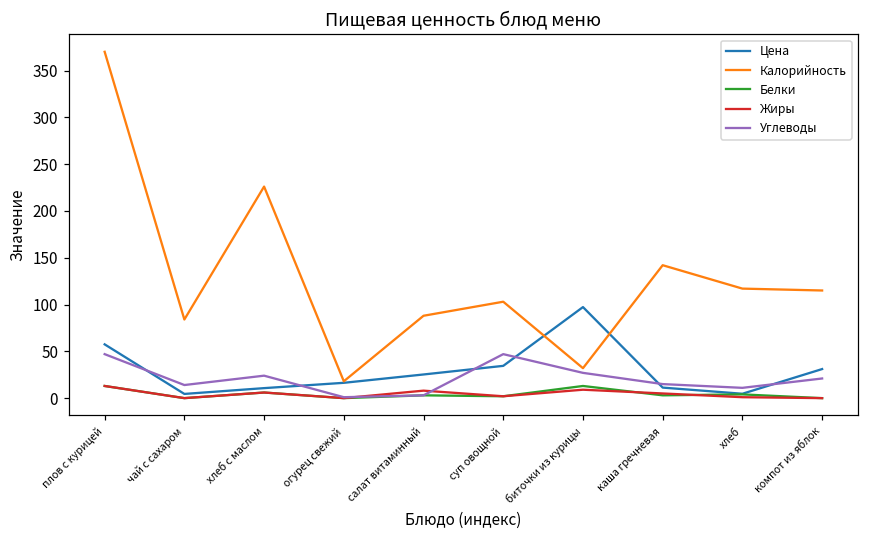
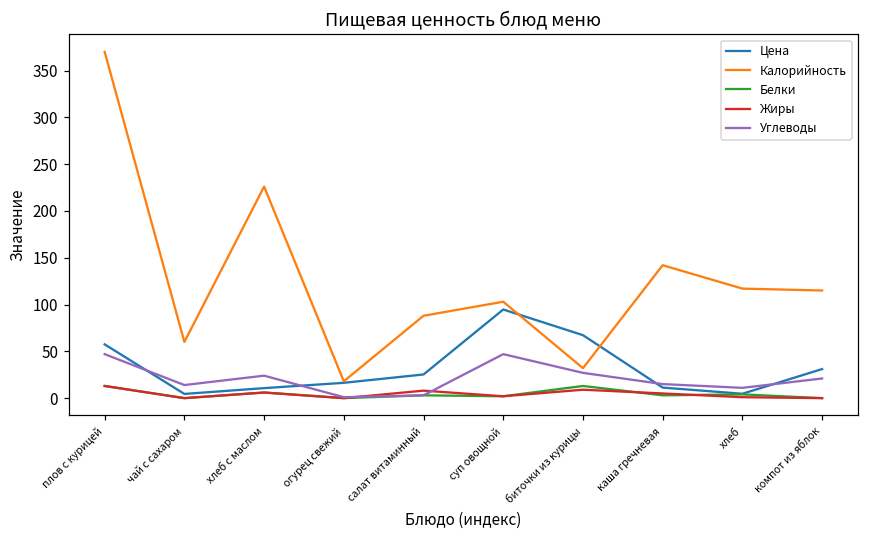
  {
    "Цена": {
      "плов с курицей": 60,
      "чай с сахаром": 0,
      "хлеб с маслом": 10,
      "салат витаминный": 30,
-     "суп овощной": 30,
-     "биточки из курицы": 100,
+     "суп овощной": 90,
+     "биточки из курицы": 70,
      "каша гречневая": 10,
      "компот из яблок": 30
    },
    "Калорийность": {
      "плов с курицей": 370,
-     "чай с сахаром": 80,
+     "чай с сахаром": 60,
      "хлеб с маслом": 230,
      "салат витаминный": 90,
      "суп овощной": 100,
      "биточки из курицы": 30,
      "каша гречневая": 140,
      "хлеб": 120,
      "компот из яблок": 120
    },
    "Белки": {
      "биточки из курицы": 10
    },
    "Жиры": {
      "салат витаминный": 10,
      "биточки из курицы": 10,
      "хлеб": 0
    },
    "Углеводы": {
      "плов с курицей": 50,
      "чай с сахаром": 10,
      "хлеб с маслом": 20,
      "суп овощной": 50,
      "биточки из курицы": 30,
      "каша гречневая": 20,
      "хлеб": 10,
      "компот из яблок": 20
    }
  }
